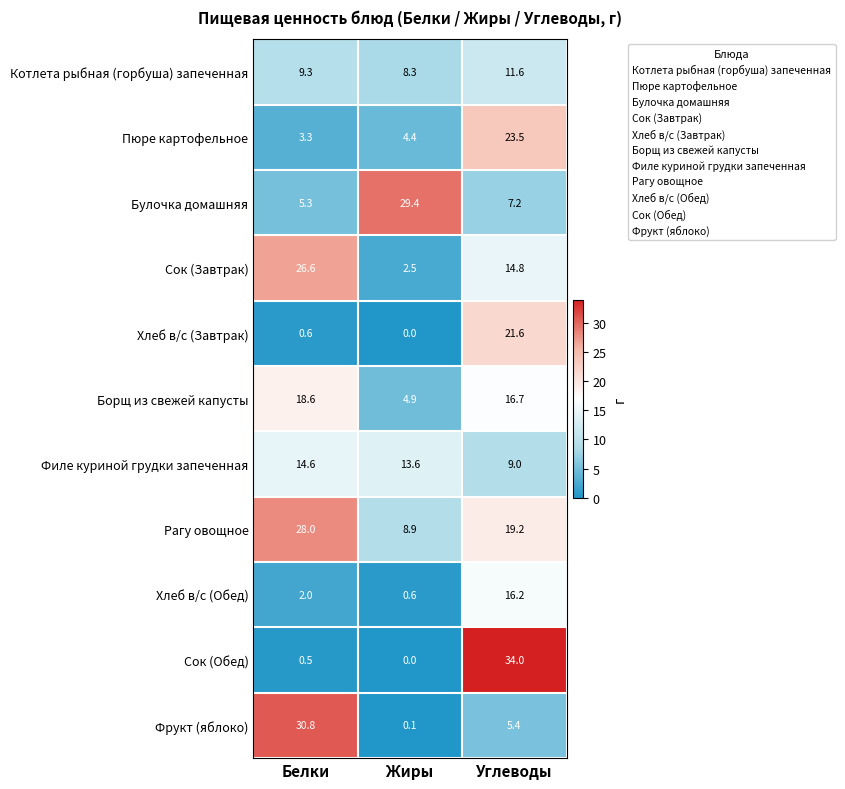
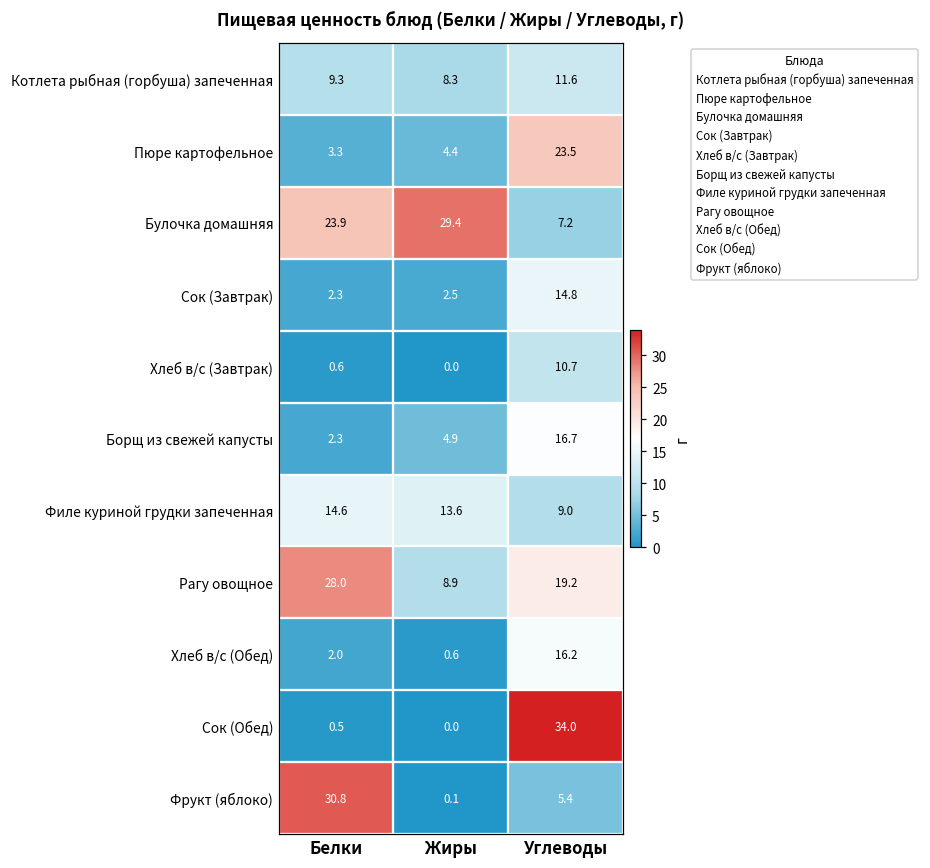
  {
    "Котлета рыбная (горбуша) запеченная": {
      "Белки": 9.3,
      "Жиры": 8.3,
      "Углеводы": 11.6
    },
    "Пюре картофельное": {
      "Белки": 3.3,
      "Жиры": 4.4,
      "Углеводы": 23.5
    },
    "Булочка домашняя": {
-     "Белки": 5.3,
+     "Белки": 23.9,
      "Жиры": 29.4,
      "Углеводы": 7.2
    },
    "Сок (Завтрак)": {
-     "Белки": 26.6,
+     "Белки": 2.3,
      "Жиры": 2.5,
      "Углеводы": 14.8
    },
    "Хлеб в/с (Завтрак)": {
      "Белки": 0.6,
      "Жиры": 0.0,
-     "Углеводы": 21.6
+     "Углеводы": 10.7
    },
    "Борщ из свежей капусты": {
-     "Белки": 18.6,
+     "Белки": 2.3,
      "Жиры": 4.9,
      "Углеводы": 16.7
    },
    "Филе куриной грудки запеченная": {
      "Белки": 14.6,
      "Жиры": 13.6,
      "Углеводы": 9.0
    },
    "Рагу овощное": {
      "Белки": 28.0,
      "Жиры": 8.9,
      "Углеводы": 19.2
    },
    "Хлеб в/с (Обед)": {
      "Белки": 2.0,
      "Жиры": 0.6,
      "Углеводы": 16.2
    },
    "Сок (Обед)": {
      "Белки": 0.5,
      "Жиры": 0.0,
      "Углеводы": 34.0
    },
    "Фрукт (яблоко)": {
      "Белки": 30.8,
      "Жиры": 0.1,
      "Углеводы": 5.4
    }
  }
